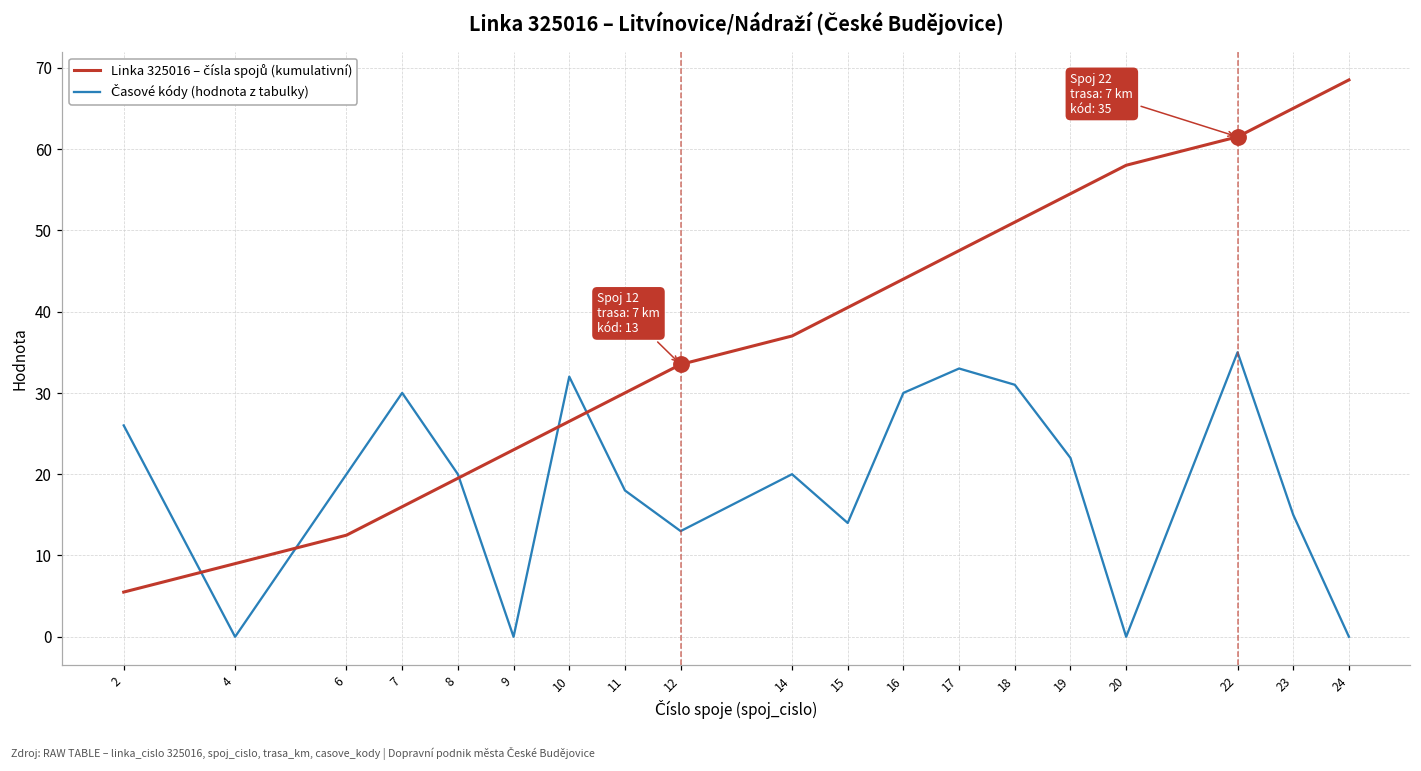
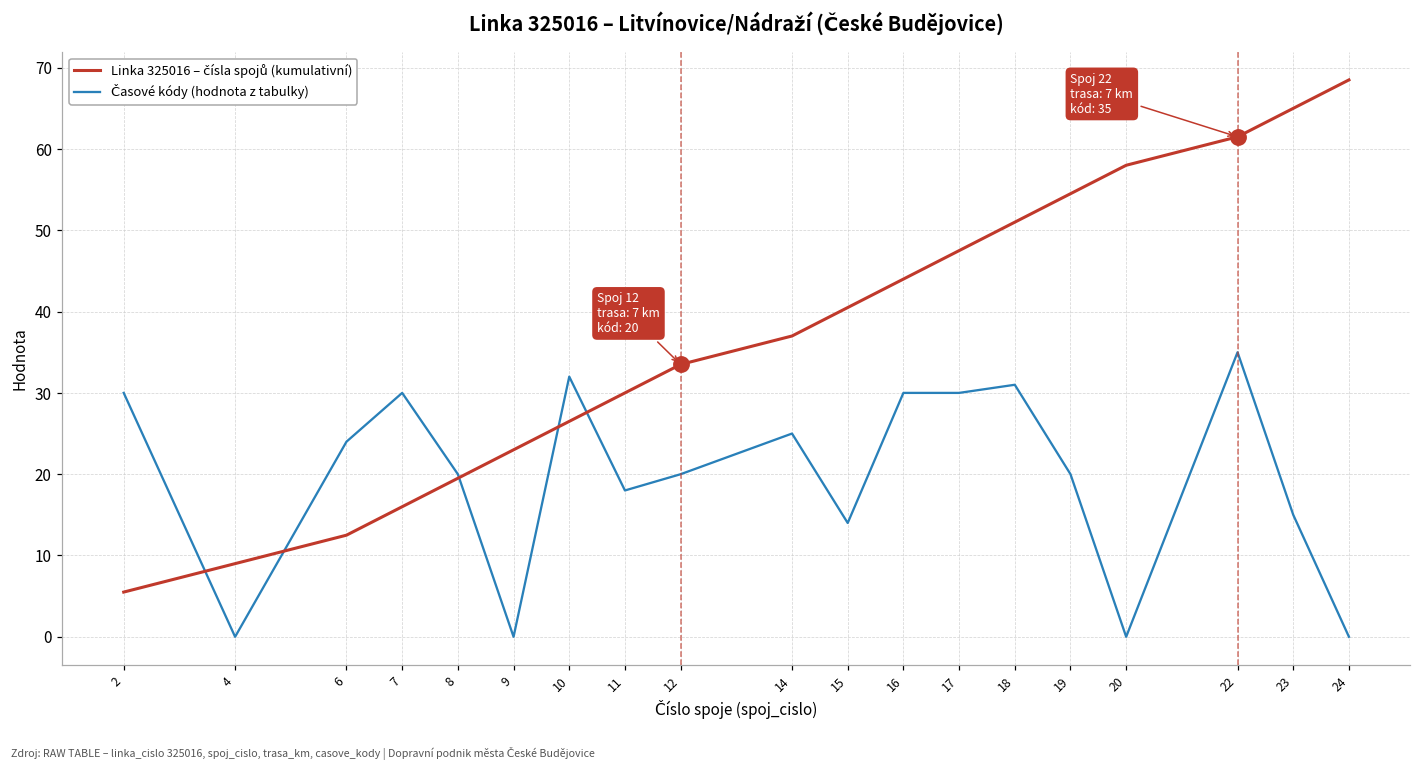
  {
    "Časové kódy (hodnota z tabulky)": {
-     "2": 26,
-     "6": 20,
-     "12": 13,
-     "14": 20,
-     "17": 33,
-     "19": 22
+     "2": 30,
+     "6": 24,
+     "12": 20,
+     "14": 25,
+     "17": 30,
+     "19": 20
    }
  }
